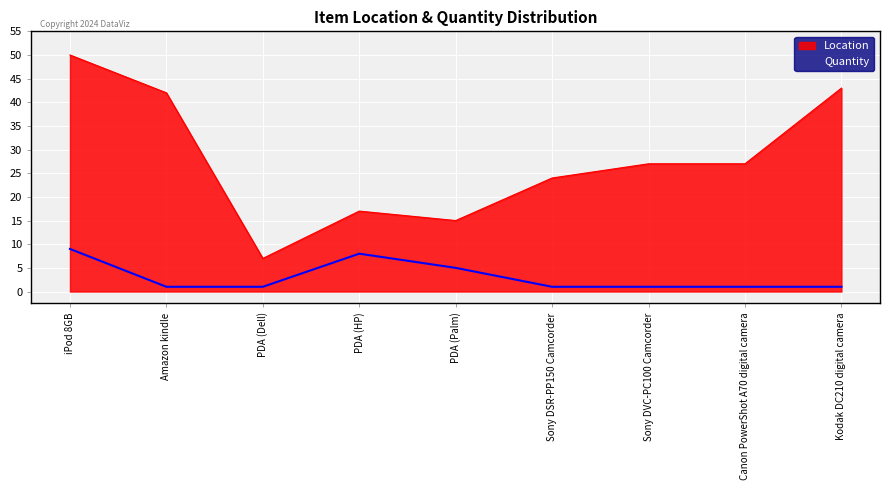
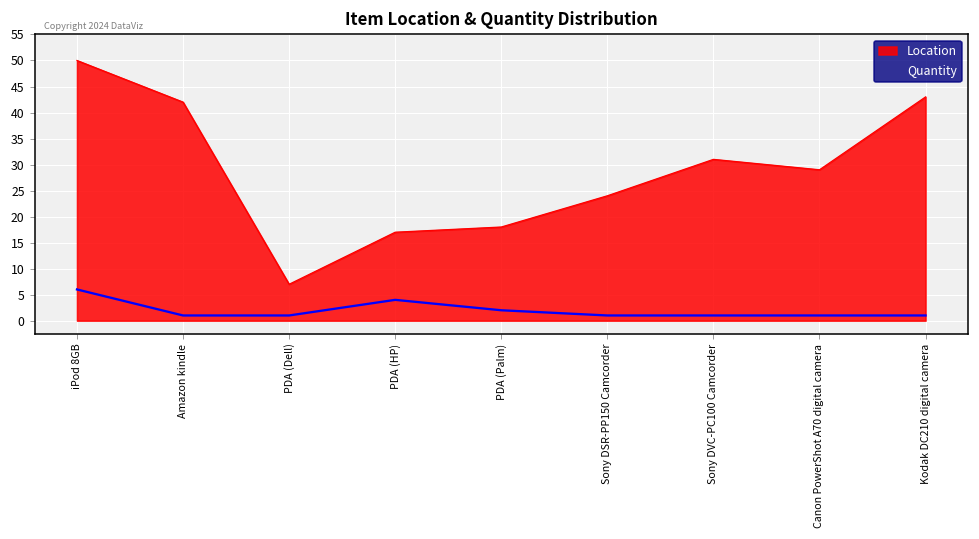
  {
    "Location": {
      "iPod 8GB": 50,
      "Amazon kindle": 42,
      "PDA (Dell)": 7,
      "PDA (HP)": 17,
-     "PDA (Palm)": 15,
+     "PDA (Palm)": 18,
      "Sony DSR-PP150 Camcorder": 24,
-     "Sony DVC-PC100 Camcorder": 27,
-     "Canon PowerShot A70 digital camera": 27,
+     "Sony DVC-PC100 Camcorder": 31,
+     "Canon PowerShot A70 digital camera": 29,
      "Kodak DC210 digital camera": 43
    },
    "Quantity": {
-     "iPod 8GB": 9,
+     "iPod 8GB": 6,
      "Amazon kindle": 1,
      "PDA (Dell)": 1,
-     "PDA (HP)": 8,
-     "PDA (Palm)": 5,
+     "PDA (HP)": 4,
+     "PDA (Palm)": 2,
      "Sony DSR-PP150 Camcorder": 1,
      "Sony DVC-PC100 Camcorder": 1,
      "Canon PowerShot A70 digital camera": 1,
      "Kodak DC210 digital camera": 1
    }
  }
